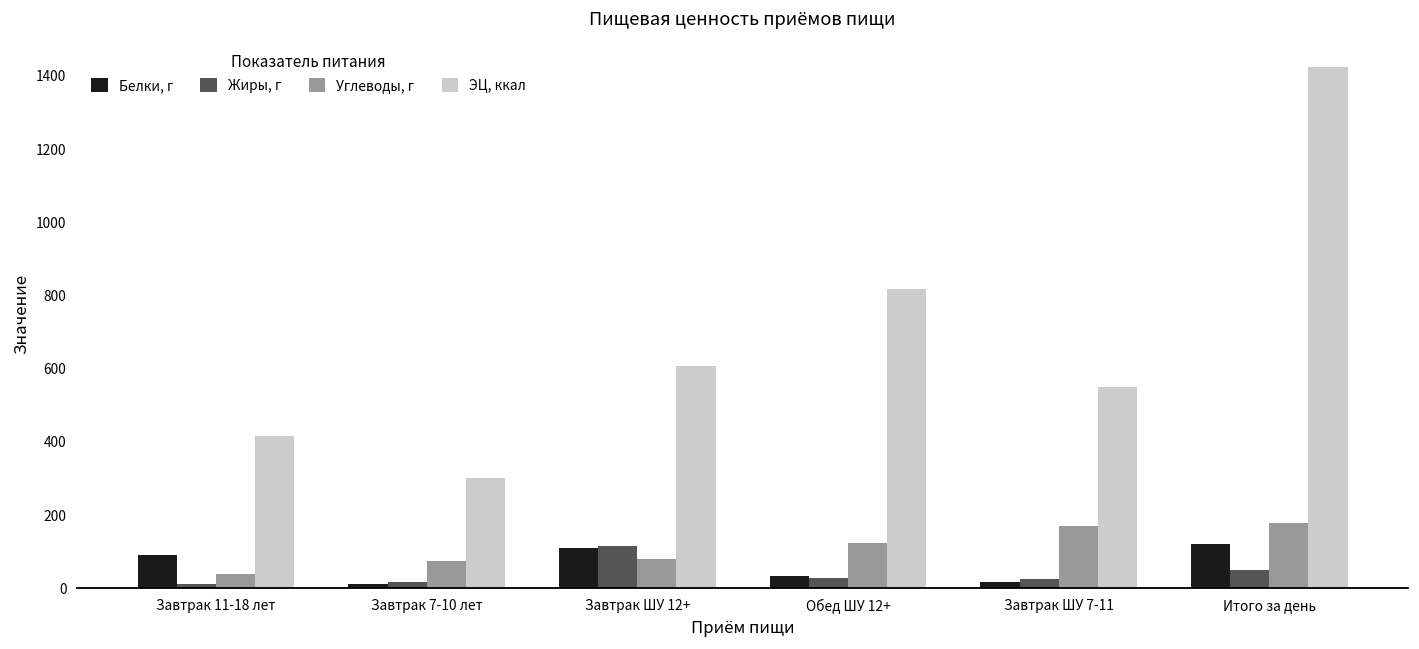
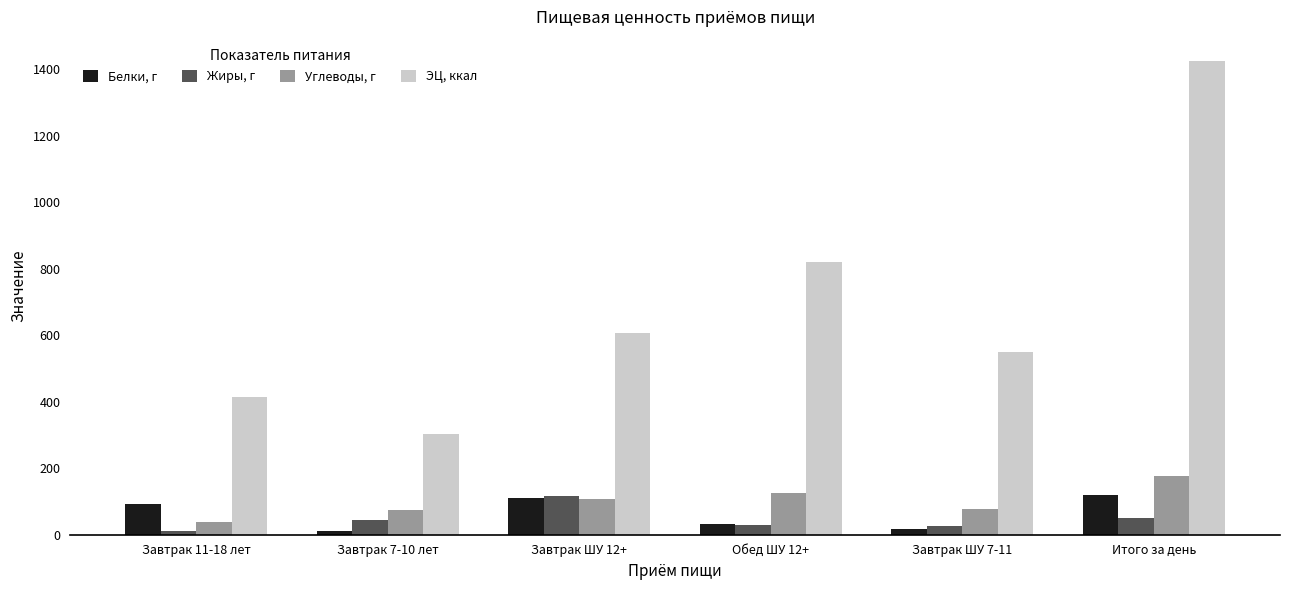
  {
    "Белки, г": {
      "Завтрак 11-18 лет": 90,
      "Завтрак 7-10 лет": 10,
      "Завтрак ШУ 12+": 110,
      "Обед ШУ 12+": 30,
      "Завтрак ШУ 7-11": 20,
      "Итого за день": 120
    },
    "Жиры, г": {
      "Завтрак 11-18 лет": 10,
-     "Завтрак 7-10 лет": 20,
+     "Завтрак 7-10 лет": 50,
      "Завтрак ШУ 12+": 120,
      "Обед ШУ 12+": 30,
      "Завтрак ШУ 7-11": 30,
      "Итого за день": 50
    },
    "Углеводы, г": {
      "Завтрак 11-18 лет": 40,
      "Завтрак 7-10 лет": 70,
-     "Завтрак ШУ 12+": 80,
+     "Завтрак ШУ 12+": 110,
      "Обед ШУ 12+": 120,
-     "Завтрак ШУ 7-11": 170,
+     "Завтрак ШУ 7-11": 80,
      "Итого за день": 180
    },
    "ЭЦ, ккал": {
      "Завтрак 11-18 лет": 420,
      "Завтрак 7-10 лет": 300,
      "Завтрак ШУ 12+": 610,
      "Обед ШУ 12+": 820,
      "Завтрак ШУ 7-11": 550,
      "Итого за день": 1430
    }
  }
